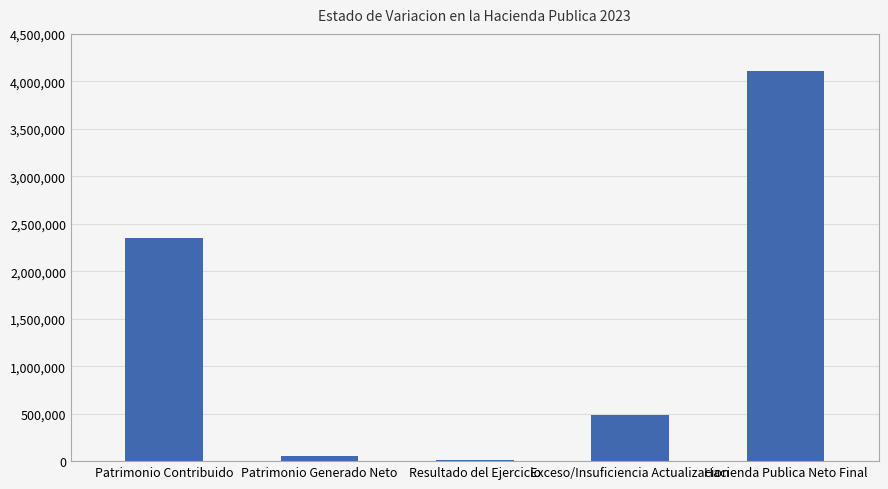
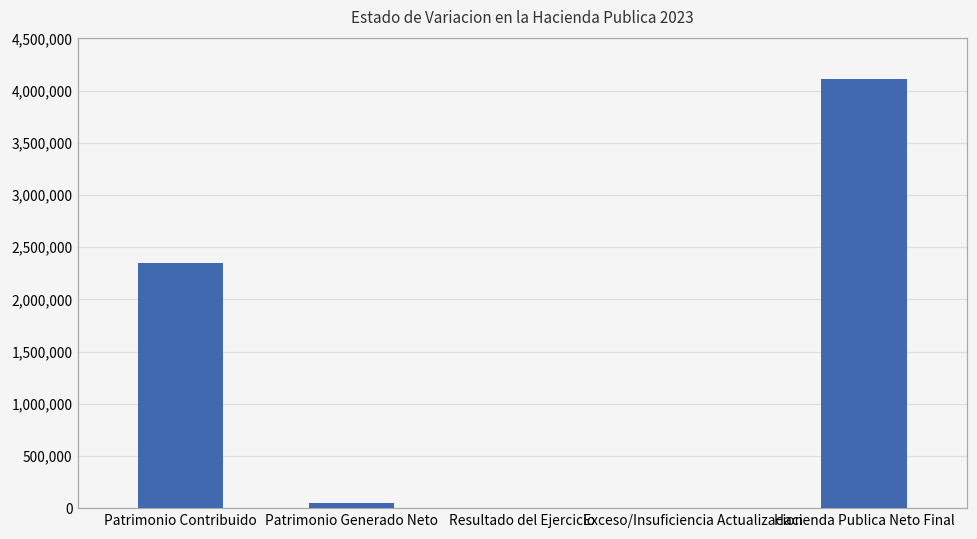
  {
    "Patrimonio Contribuido": "2,300,000",
    "Patrimonio Generado Neto": "100,000",
-   "Exceso/Insuficiencia Actualizacion": "500,000"
+   "Exceso/Insuficiencia Actualizacion": "0"
  }
